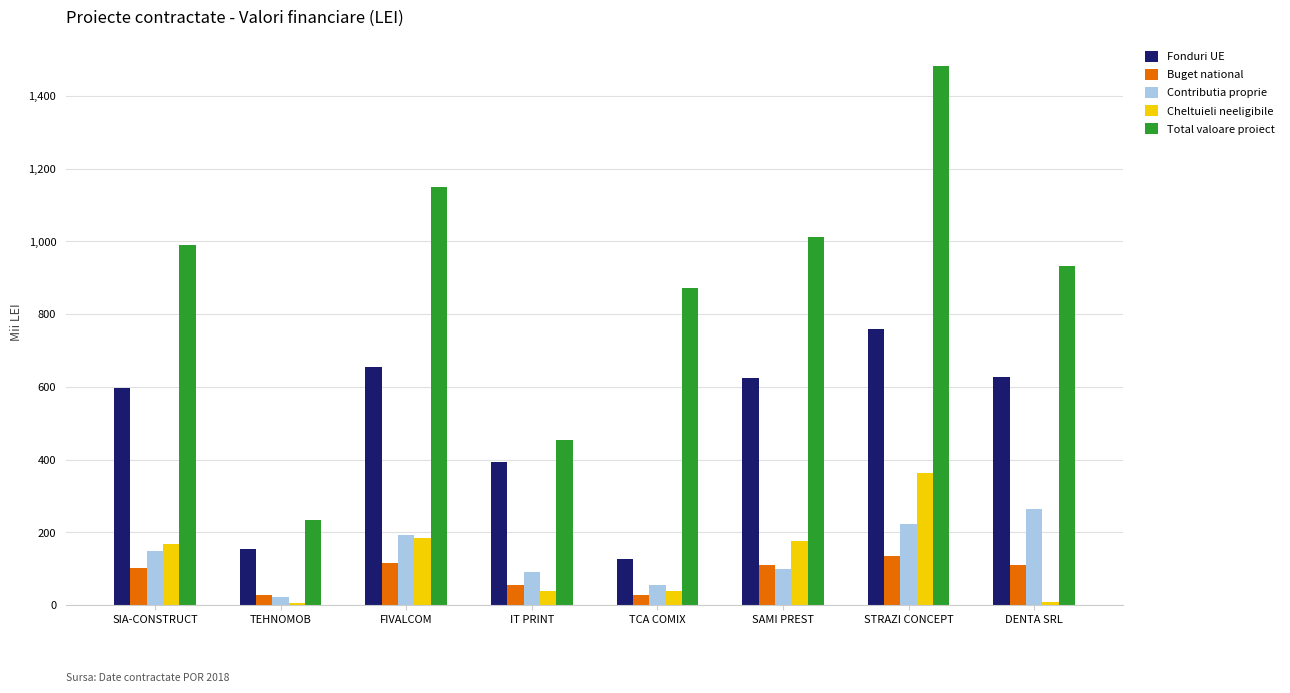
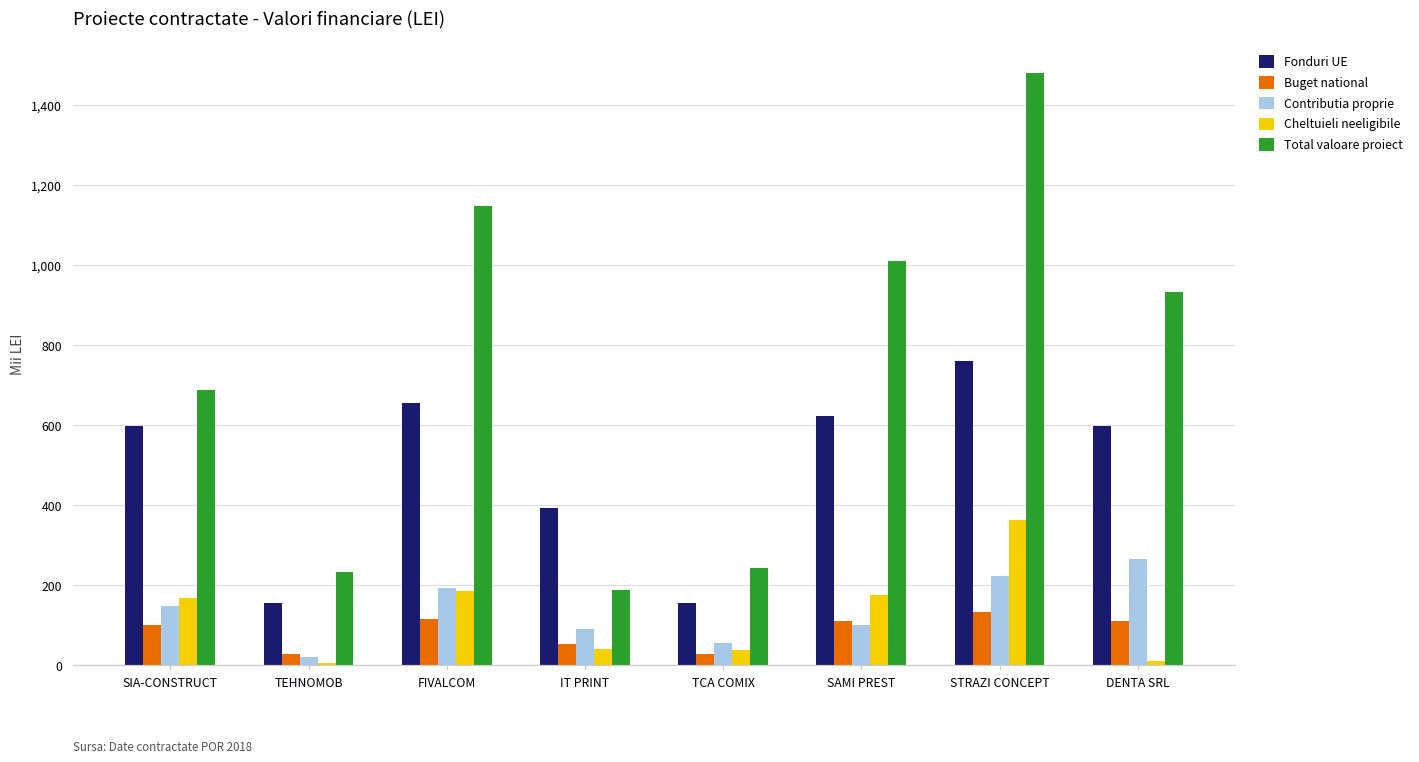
  {
    "Fonduri UE": {
      "SIA-CONSTRUCT": "600",
      "TEHNOMOB": "160",
      "FIVALCOM": "650",
      "IT PRINT": "390",
-     "TCA COMIX": "130",
+     "TCA COMIX": "160",
      "SAMI PREST": "620",
      "STRAZI CONCEPT": "760",
-     "DENTA SRL": "630"
+     "DENTA SRL": "600"
    },
    "Buget national": {
      "SIA-CONSTRUCT": "100",
      "TEHNOMOB": "30",
      "FIVALCOM": "120",
      "IT PRINT": "50",
      "TCA COMIX": "30",
      "SAMI PREST": "110",
      "STRAZI CONCEPT": "130",
      "DENTA SRL": "110"
    },
    "Contributia proprie": {
      "SIA-CONSTRUCT": "150",
      "TEHNOMOB": "20",
      "FIVALCOM": "190",
      "IT PRINT": "90",
      "TCA COMIX": "60",
      "SAMI PREST": "100",
      "STRAZI CONCEPT": "220",
      "DENTA SRL": "260"
    },
    "Cheltuieli neeligibile": {
      "SIA-CONSTRUCT": "170",
      "FIVALCOM": "190",
      "IT PRINT": "40",
      "TCA COMIX": "40",
      "SAMI PREST": "180",
      "STRAZI CONCEPT": "360",
      "DENTA SRL": "10"
    },
    "Total valoare proiect": {
-     "SIA-CONSTRUCT": "990",
+     "SIA-CONSTRUCT": "690",
      "TEHNOMOB": "230",
      "FIVALCOM": "1,150",
-     "IT PRINT": "460",
-     "TCA COMIX": "870",
+     "IT PRINT": "190",
+     "TCA COMIX": "240",
      "SAMI PREST": "1,010",
      "STRAZI CONCEPT": "1,480",
      "DENTA SRL": "930"
    }
  }
